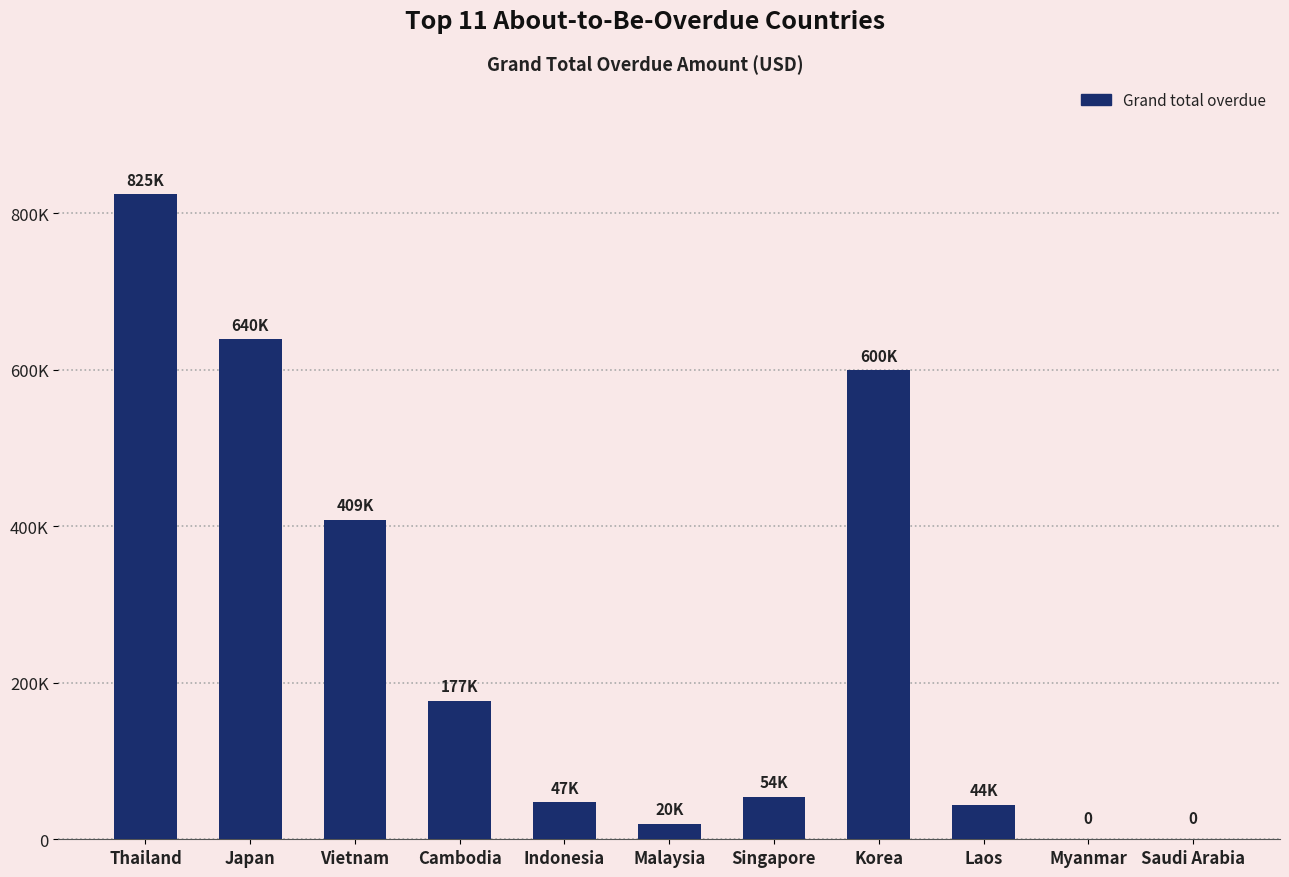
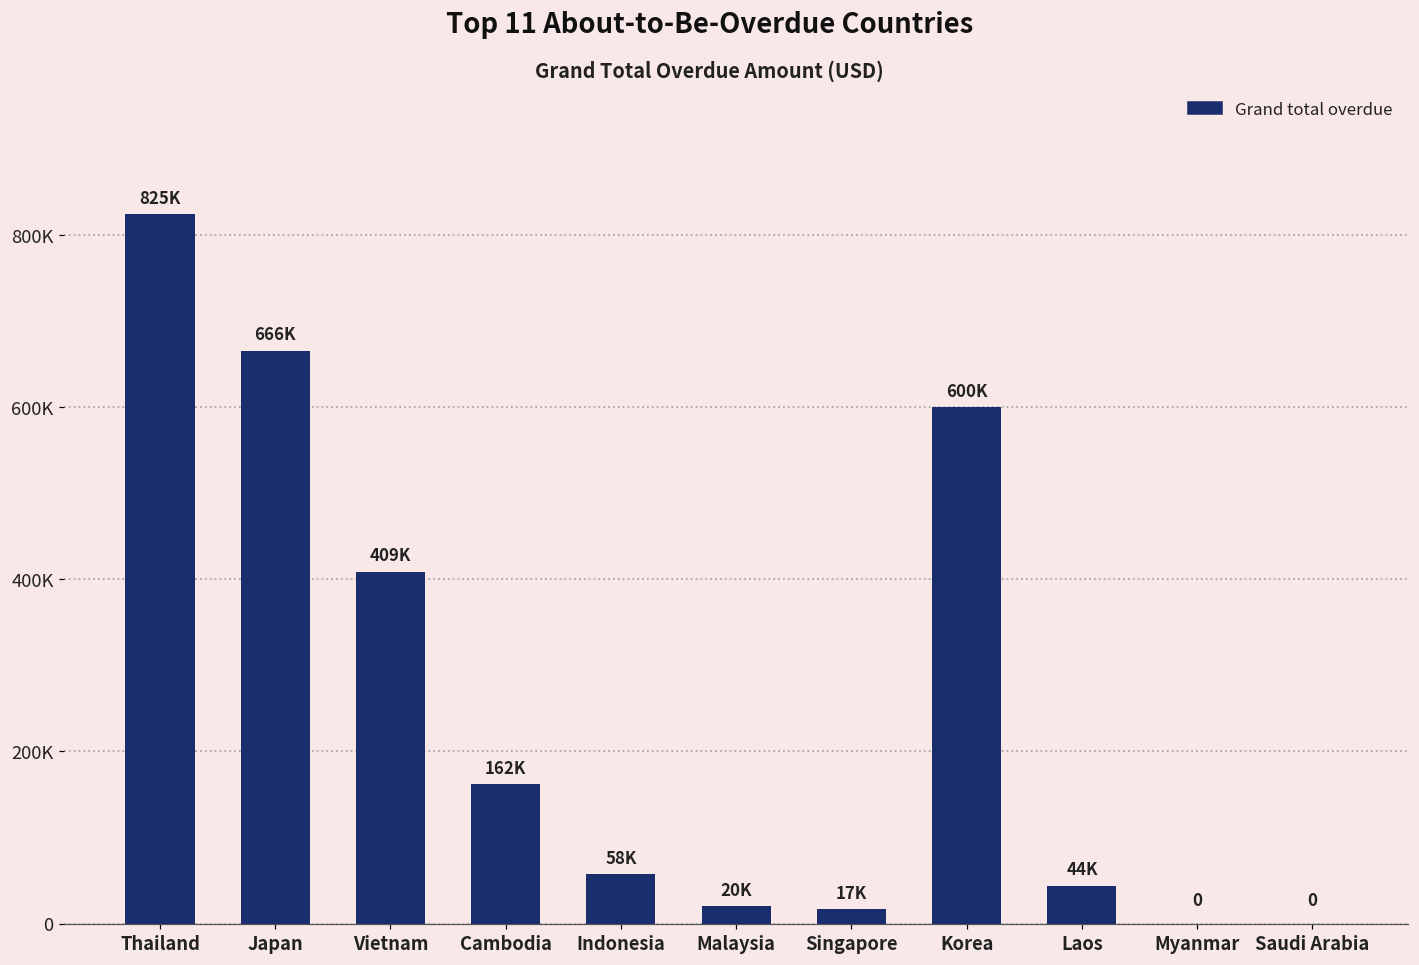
  {
    "Thailand": "825K",
-   "Japan": "640K",
+   "Japan": "666K",
    "Vietnam": "409K",
-   "Cambodia": "177K",
-   "Indonesia": "47K",
+   "Cambodia": "162K",
+   "Indonesia": "58K",
    "Malaysia": "20K",
-   "Singapore": "54K",
+   "Singapore": "17K",
    "Korea": "600K",
    "Laos": "44K",
    "Myanmar": "0",
    "Saudi Arabia": "0"
  }
